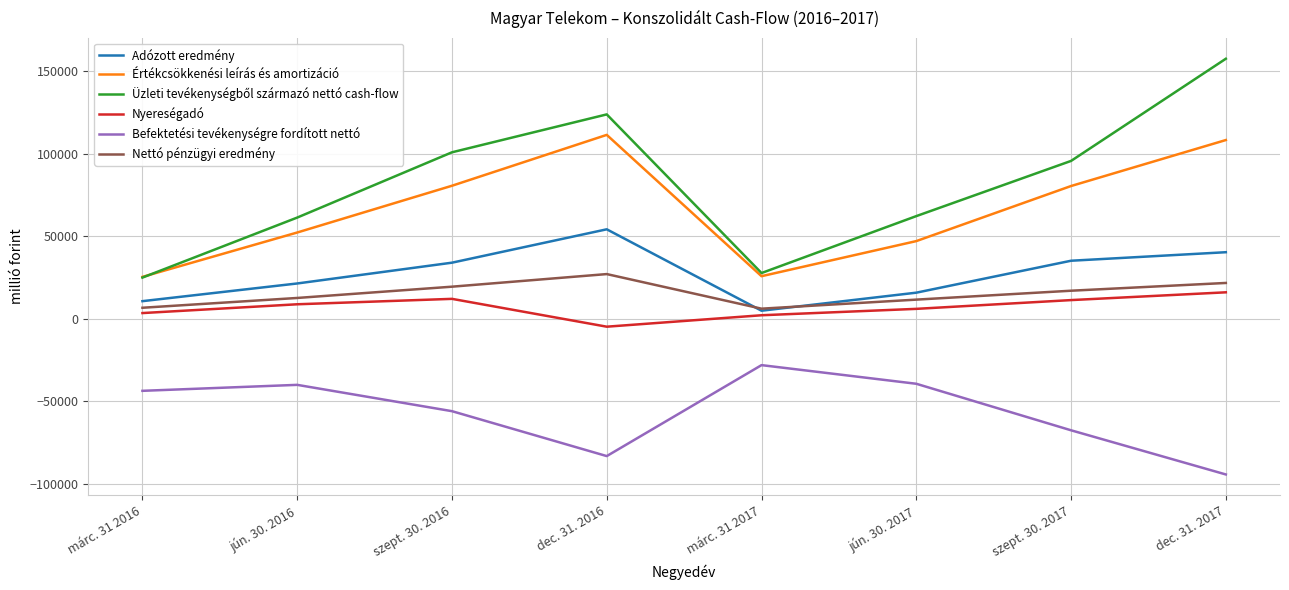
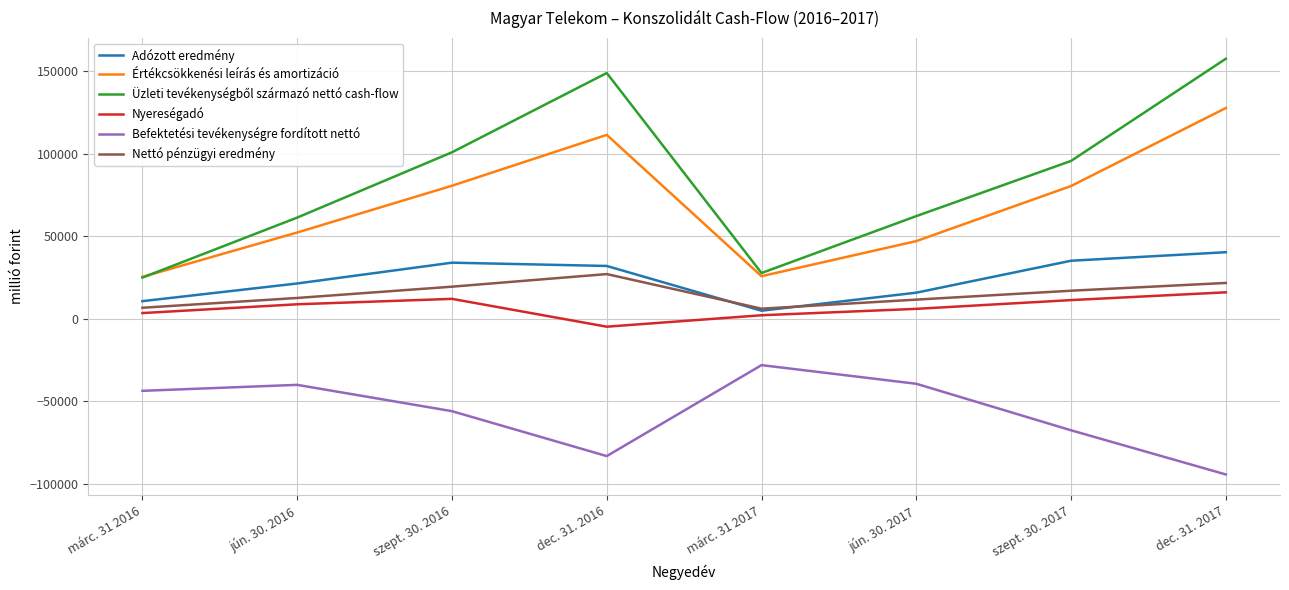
  {
    "Adózott eredmény": {
      "márc. 31 2016": 11000,
      "jún. 30. 2016": 21000,
      "szept. 30. 2016": 34000,
-     "dec. 31. 2016": 54000,
+     "dec. 31. 2016": 32000,
      "jún. 30. 2017": 16000,
      "szept. 30. 2017": 35000,
      "dec. 31. 2017": 40000
    },
    "Értékcsökkenési leírás és amortizáció": {
      "jún. 30. 2016": 52000,
      "szept. 30. 2016": 80000,
      "dec. 31. 2016": 111000,
      "márc. 31 2017": 26000,
      "jún. 30. 2017": 47000,
      "szept. 30. 2017": 80000,
-     "dec. 31. 2017": 108000
+     "dec. 31. 2017": 128000
    },
    "Üzleti tevékenységből származó nettó cash-flow": {
      "jún. 30. 2016": 61000,
      "szept. 30. 2016": 101000,
-     "dec. 31. 2016": 124000,
+     "dec. 31. 2016": 149000,
      "márc. 31 2017": 28000,
      "jún. 30. 2017": 62000,
      "szept. 30. 2017": 96000,
      "dec. 31. 2017": 157000
    },
    "Nyereségadó": {
      "márc. 31 2016": 3000,
      "jún. 30. 2016": 9000,
      "szept. 30. 2016": 12000,
      "dec. 31. 2016": -5000,
      "márc. 31 2017": 2000,
      "jún. 30. 2017": 6000,
      "szept. 30. 2017": 11000,
      "dec. 31. 2017": 16000
    },
    "Befektetési tevékenységre fordított nettó": {
      "márc. 31 2016": -44000,
      "jún. 30. 2016": -40000,
      "szept. 30. 2016": -56000,
      "dec. 31. 2016": -83000,
      "márc. 31 2017": -28000,
      "jún. 30. 2017": -39000,
      "szept. 30. 2017": -68000,
      "dec. 31. 2017": -94000
    },
    "Nettó pénzügyi eredmény": {
      "márc. 31 2016": 7000,
      "jún. 30. 2016": 13000,
      "szept. 30. 2016": 19000,
      "dec. 31. 2016": 27000,
      "jún. 30. 2017": 12000,
      "szept. 30. 2017": 17000,
      "dec. 31. 2017": 22000
    }
  }
